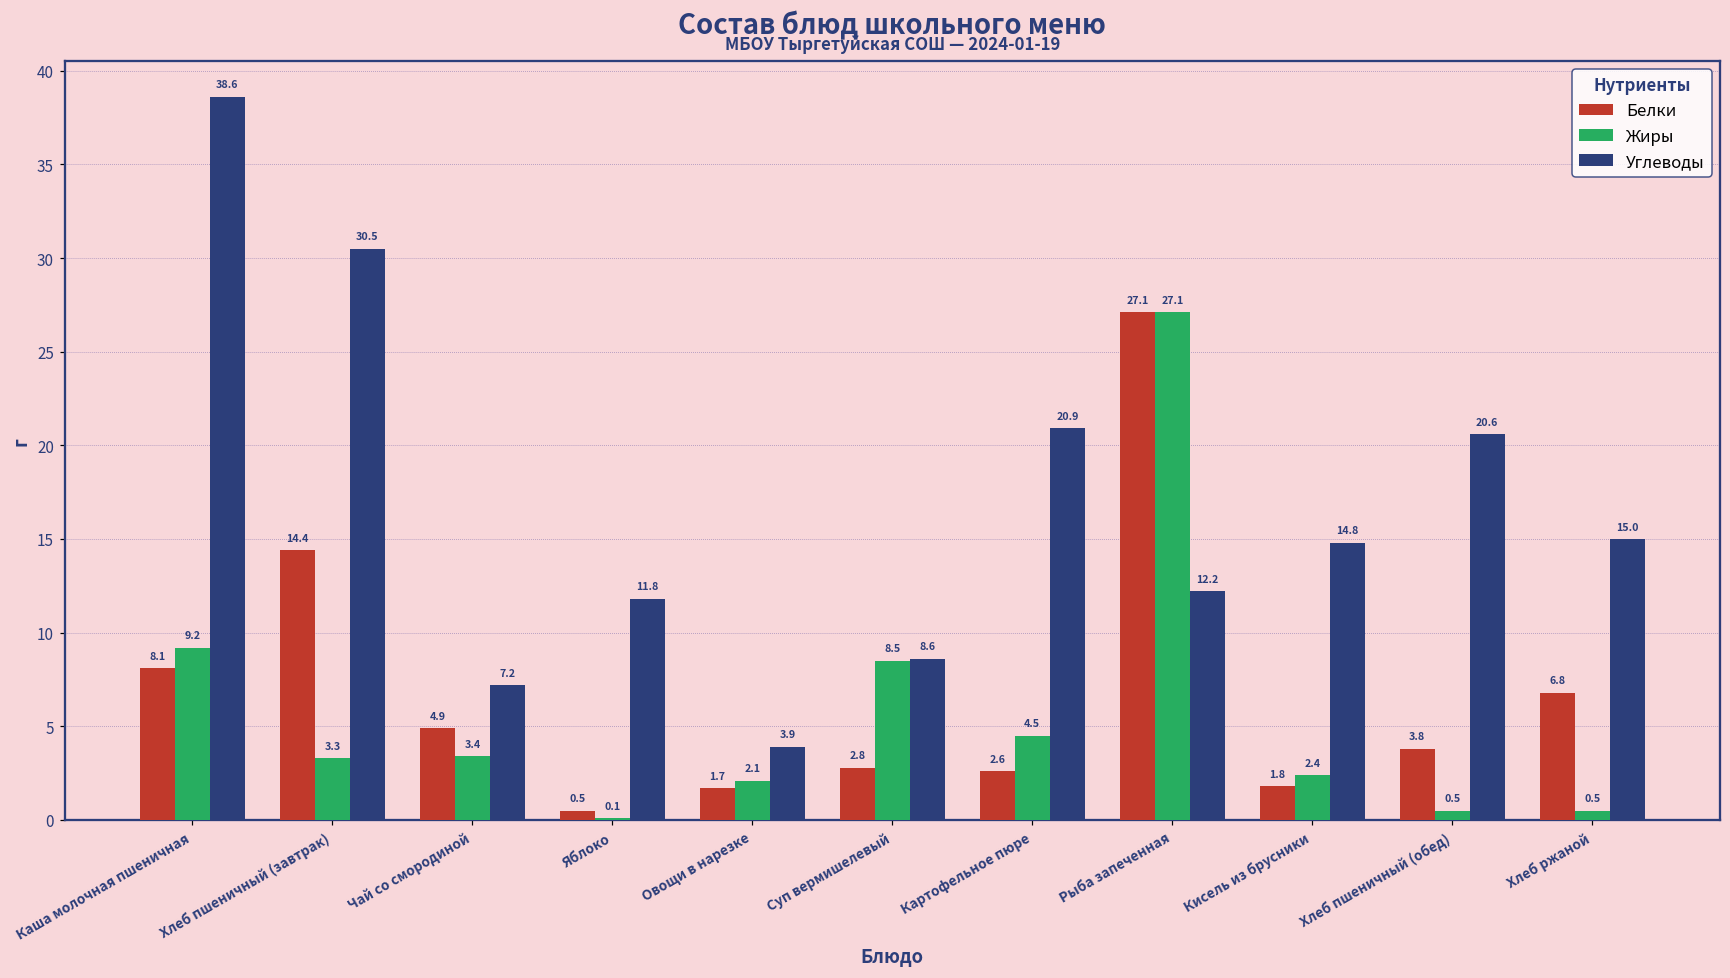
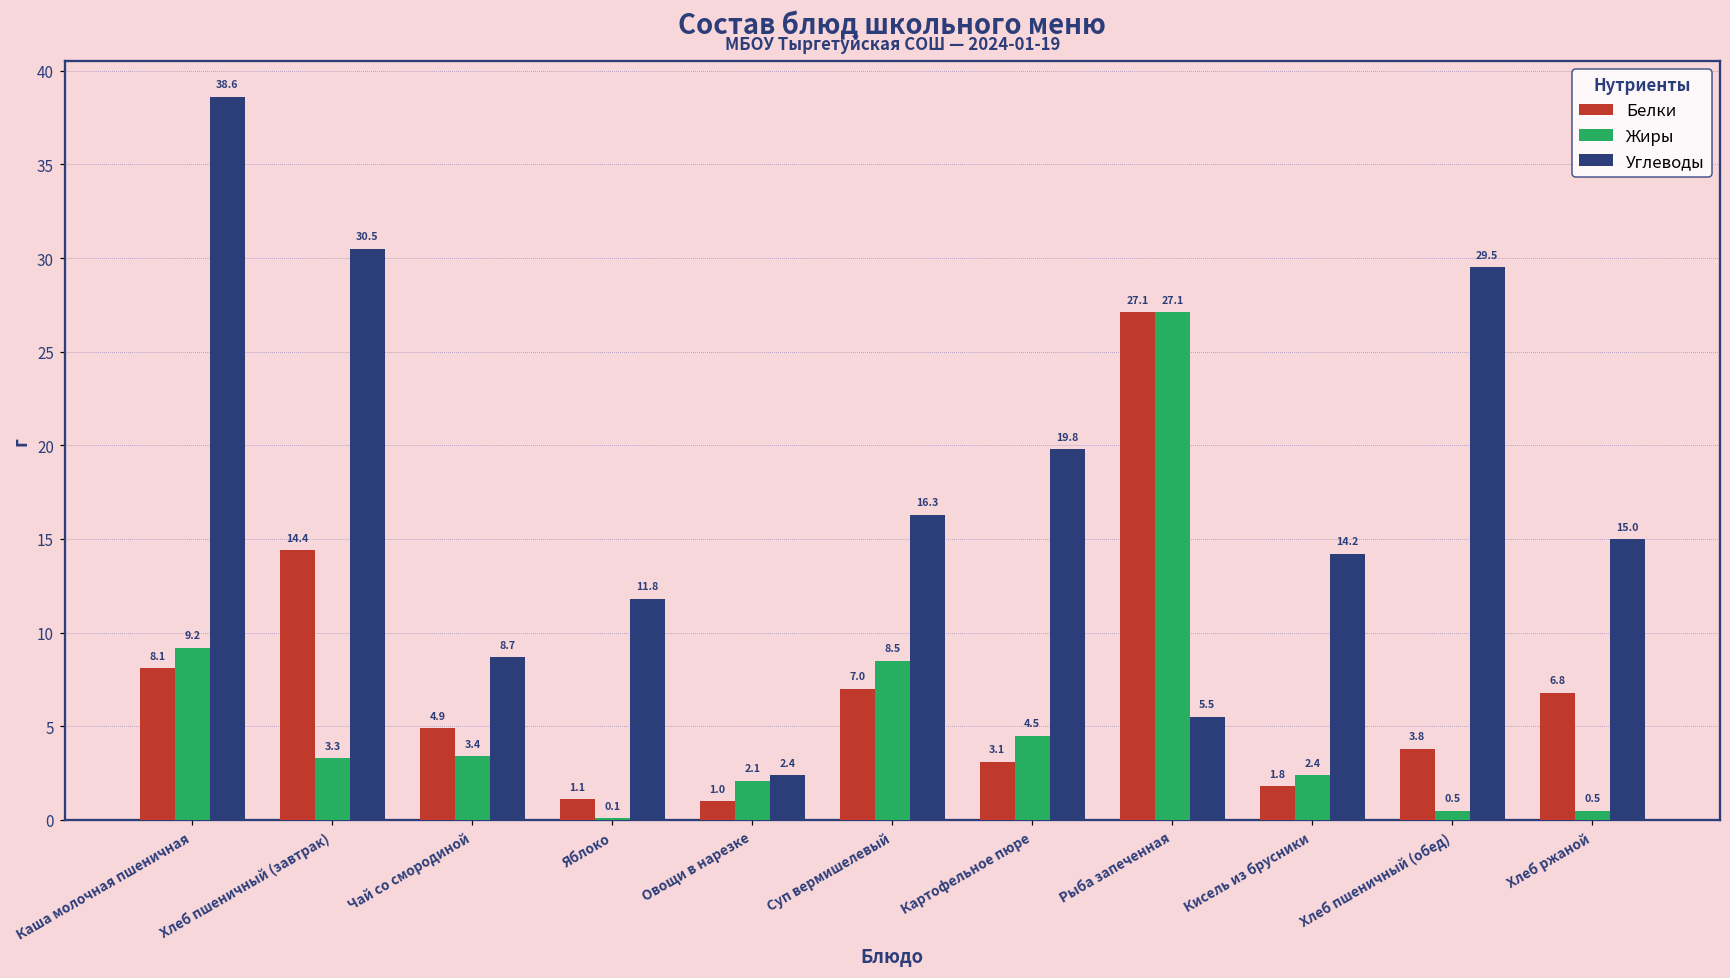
  {
    "Белки": {
      "Каша молочная пшеничная": 8.1,
      "Хлеб пшеничный (завтрак)": 14.4,
      "Чай со смородиной": 4.9,
-     "Яблоко": 0.5,
-     "Овощи в нарезке": 1.7,
-     "Суп вермишелевый": 2.8,
-     "Картофельное пюре": 2.6,
+     "Яблоко": 1.1,
+     "Овощи в нарезке": 1.0,
+     "Суп вермишелевый": 7.0,
+     "Картофельное пюре": 3.1,
      "Рыба запеченная": 27.1,
      "Кисель из брусники": 1.8,
      "Хлеб пшеничный (обед)": 3.8,
      "Хлеб ржаной": 6.8
    },
    "Жиры": {
      "Каша молочная пшеничная": 9.2,
      "Хлеб пшеничный (завтрак)": 3.3,
      "Чай со смородиной": 3.4,
      "Яблоко": 0.1,
      "Овощи в нарезке": 2.1,
      "Суп вермишелевый": 8.5,
      "Картофельное пюре": 4.5,
      "Рыба запеченная": 27.1,
      "Кисель из брусники": 2.4,
      "Хлеб пшеничный (обед)": 0.5,
      "Хлеб ржаной": 0.5
    },
    "Углеводы": {
      "Каша молочная пшеничная": 38.6,
      "Хлеб пшеничный (завтрак)": 30.5,
-     "Чай со смородиной": 7.2,
+     "Чай со смородиной": 8.7,
      "Яблоко": 11.8,
-     "Овощи в нарезке": 3.9,
-     "Суп вермишелевый": 8.6,
-     "Картофельное пюре": 20.9,
-     "Рыба запеченная": 12.2,
-     "Кисель из брусники": 14.8,
-     "Хлеб пшеничный (обед)": 20.6,
+     "Овощи в нарезке": 2.4,
+     "Суп вермишелевый": 16.3,
+     "Картофельное пюре": 19.8,
+     "Рыба запеченная": 5.5,
+     "Кисель из брусники": 14.2,
+     "Хлеб пшеничный (обед)": 29.5,
      "Хлеб ржаной": 15.0
    }
  }
